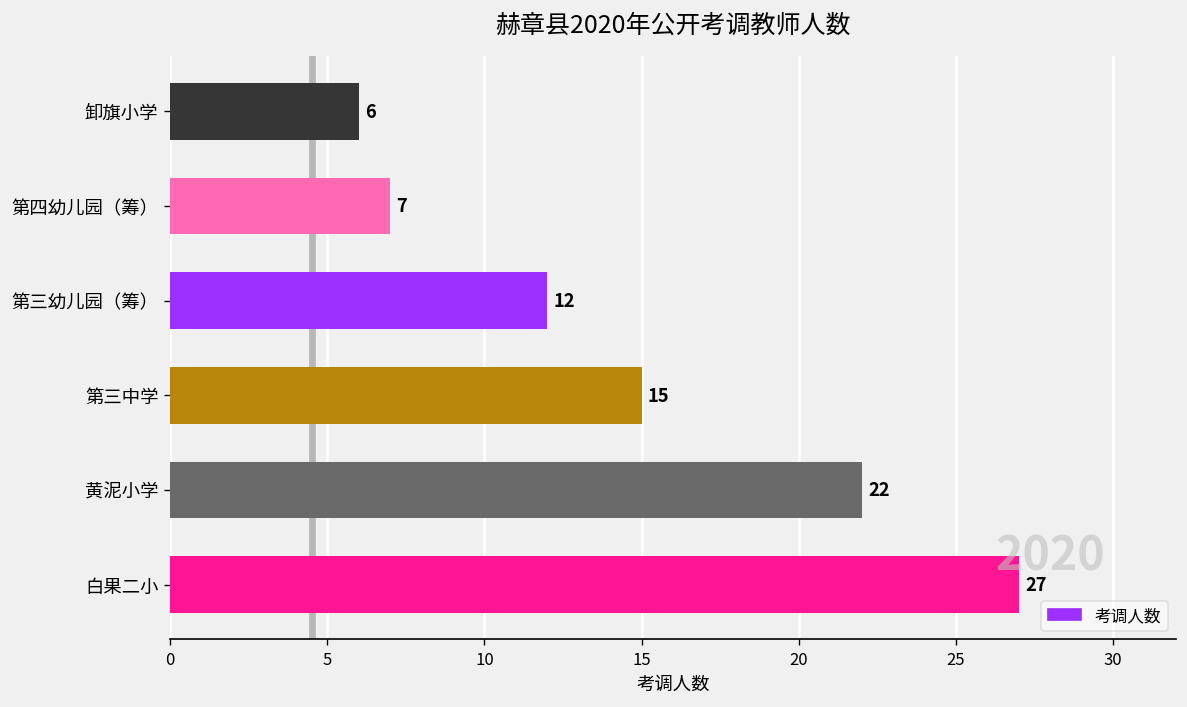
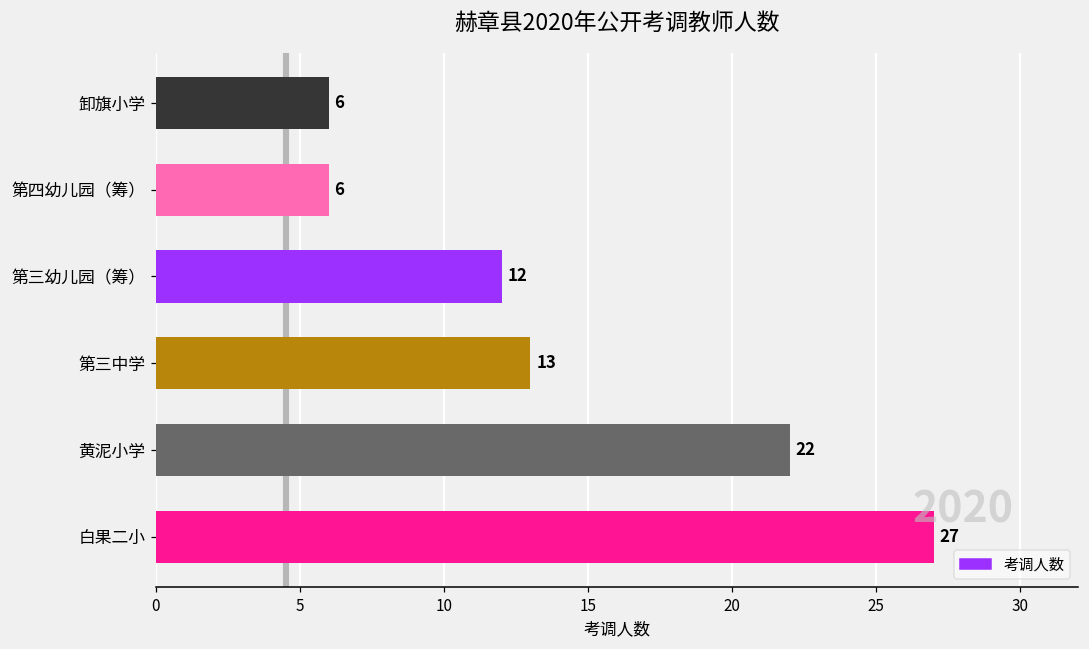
  {
    "卸旗小学": 6,
-   "第四幼儿园（筹）": 7,
+   "第四幼儿园（筹）": 6,
    "第三幼儿园（筹）": 12,
-   "第三中学": 15,
+   "第三中学": 13,
    "黄泥小学": 22
  }
